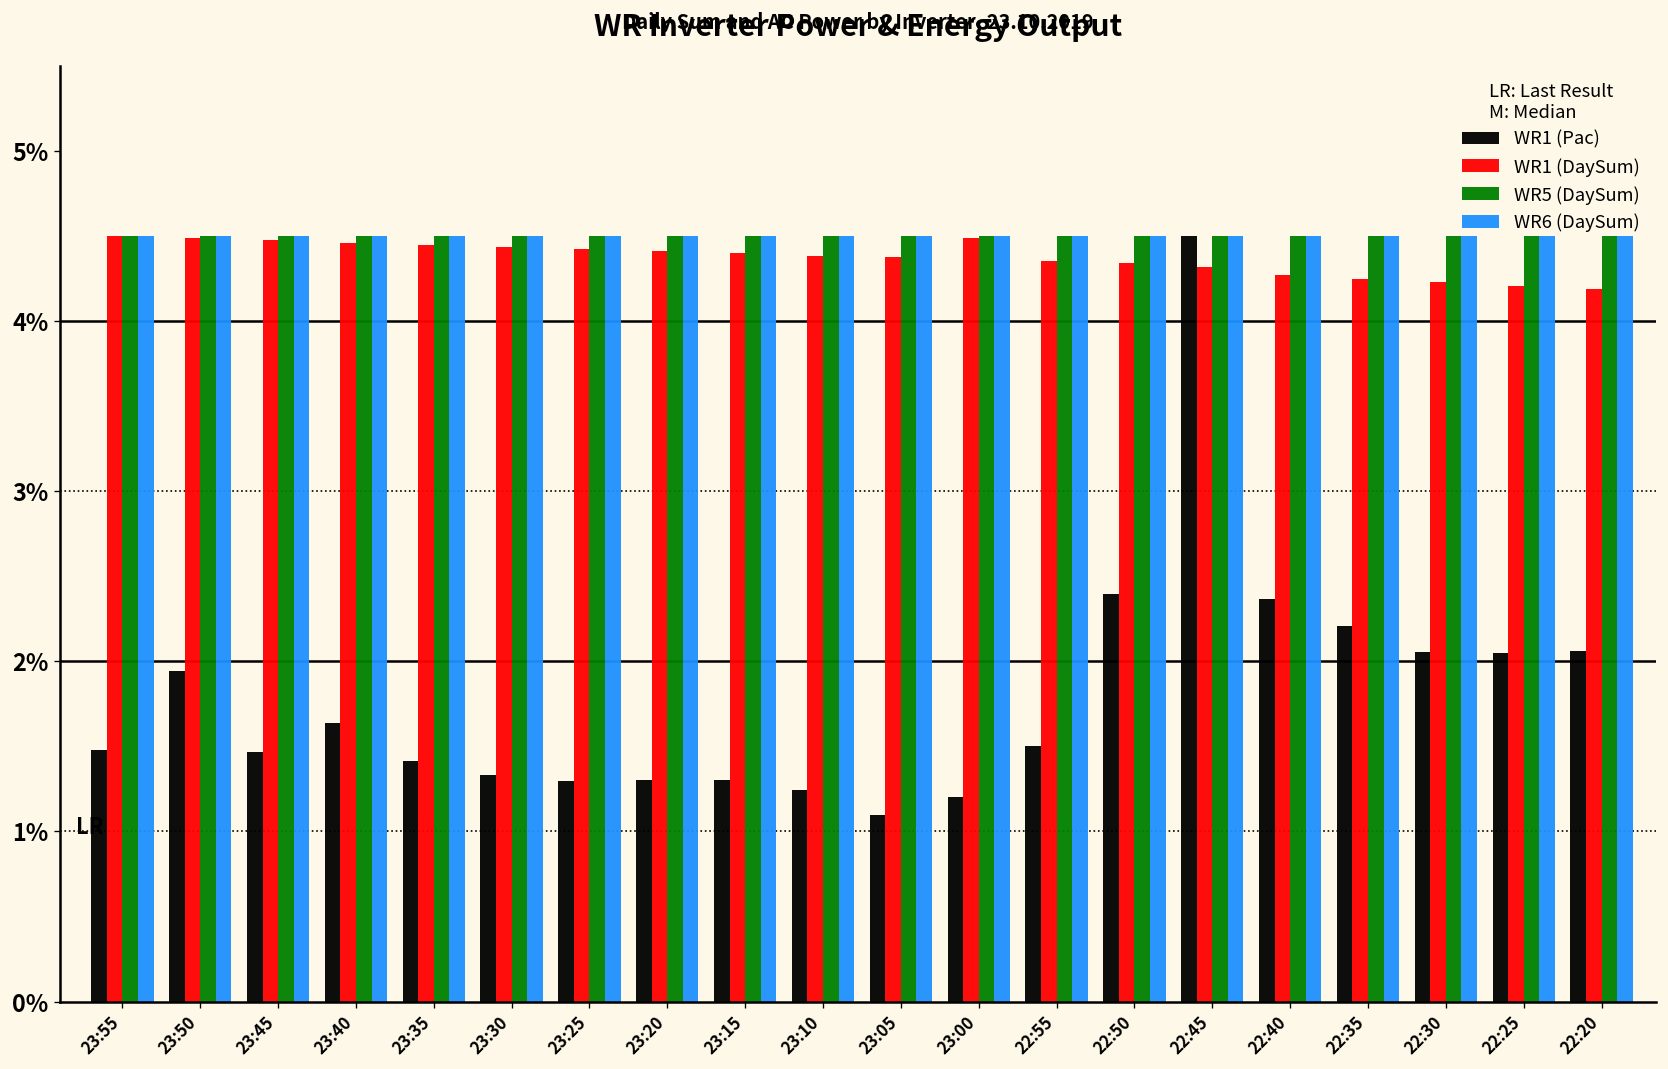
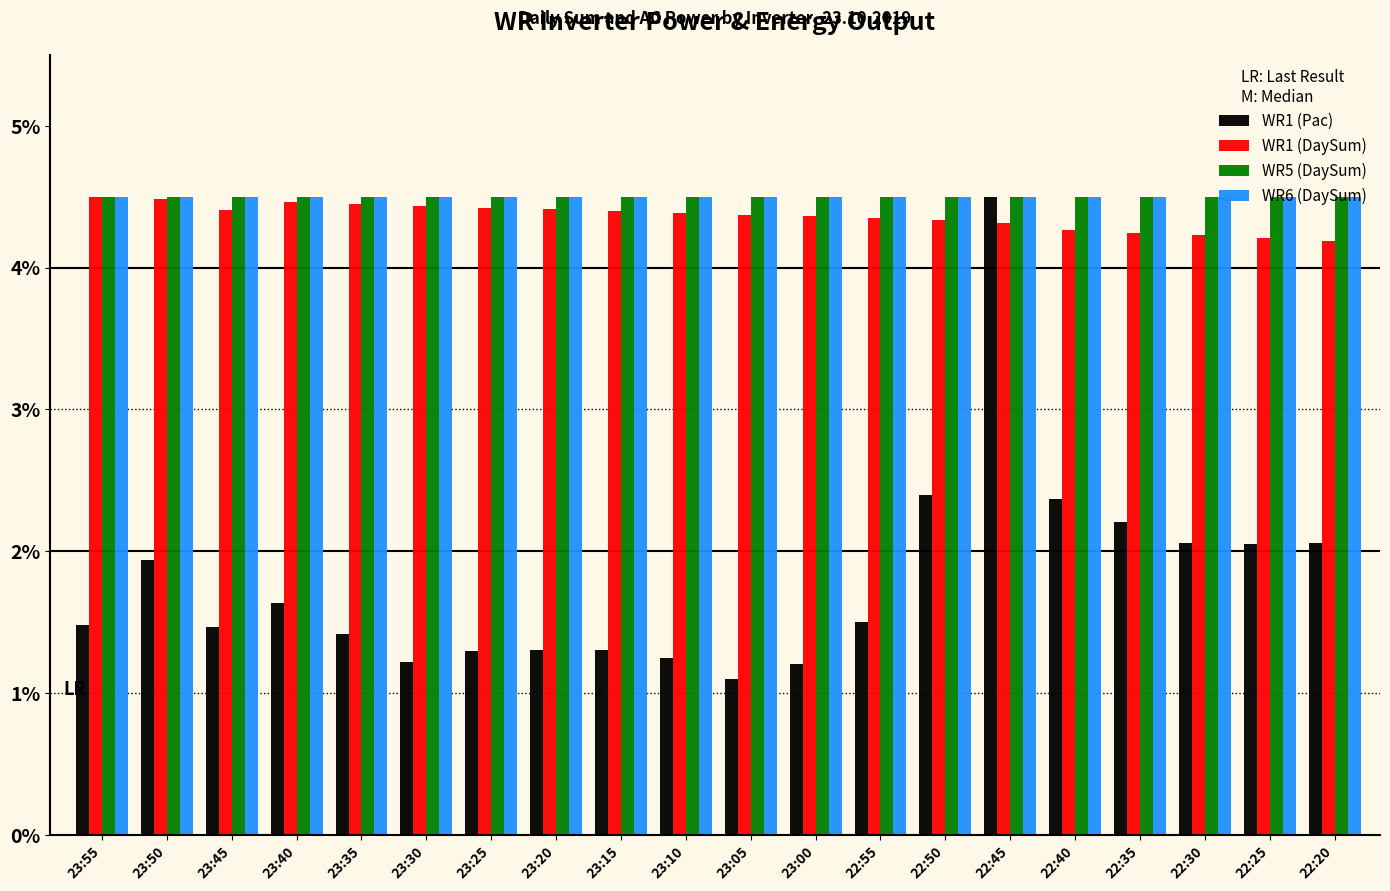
  {
    "WR1 (Pac)": {
      "23:55": "1.48%",
      "23:50": "1.94%",
      "23:45": "1.46%",
      "23:40": "1.64%",
      "23:35": "1.41%",
-     "23:30": "1.33%",
+     "23:30": "1.22%",
      "23:25": "1.30%",
      "23:20": "1.30%",
      "23:15": "1.30%",
      "23:10": "1.24%",
      "23:05": "1.10%",
      "23:00": "1.20%",
      "22:55": "1.50%",
      "22:50": "2.40%",
      "22:45": "4.50%",
      "22:40": "2.37%",
      "22:35": "2.21%",
      "22:30": "2.06%",
      "22:25": "2.05%",
      "22:20": "2.06%"
    },
    "WR1 (DaySum)": {
      "23:55": "4.50%",
      "23:50": "4.49%",
-     "23:45": "4.47%",
+     "23:45": "4.41%",
      "23:40": "4.46%",
      "23:35": "4.45%",
      "23:30": "4.43%",
      "23:25": "4.42%",
      "23:20": "4.41%",
      "23:15": "4.40%",
      "23:10": "4.39%",
      "23:05": "4.37%",
-     "23:00": "4.49%",
+     "23:00": "4.36%",
      "22:55": "4.35%",
      "22:50": "4.34%",
      "22:45": "4.32%",
      "22:40": "4.27%",
      "22:35": "4.25%",
      "22:30": "4.23%",
      "22:25": "4.21%",
      "22:20": "4.19%"
    },
    "WR5 (DaySum)": {
      "23:55": "4.50%",
      "23:50": "4.50%",
      "23:45": "4.50%",
      "23:40": "4.50%",
      "23:35": "4.50%",
      "23:30": "4.50%",
      "23:25": "4.50%",
      "23:20": "4.50%",
      "23:15": "4.50%",
      "23:10": "4.50%",
      "23:05": "4.50%",
      "23:00": "4.50%",
      "22:55": "4.50%",
      "22:50": "4.50%",
      "22:45": "4.50%",
      "22:40": "4.50%",
      "22:35": "4.50%",
      "22:30": "4.50%",
      "22:25": "4.50%",
      "22:20": "4.50%"
    },
    "WR6 (DaySum)": {
      "23:55": "4.50%",
      "23:50": "4.50%",
      "23:45": "4.50%",
      "23:40": "4.50%",
      "23:35": "4.50%",
      "23:30": "4.50%",
      "23:25": "4.50%",
      "23:20": "4.50%",
      "23:15": "4.50%",
      "23:10": "4.50%",
      "23:05": "4.50%",
      "23:00": "4.50%",
      "22:55": "4.50%",
      "22:50": "4.50%",
      "22:45": "4.50%",
      "22:40": "4.50%",
      "22:35": "4.50%",
      "22:30": "4.50%",
      "22:25": "4.50%",
      "22:20": "4.50%"
    }
  }
